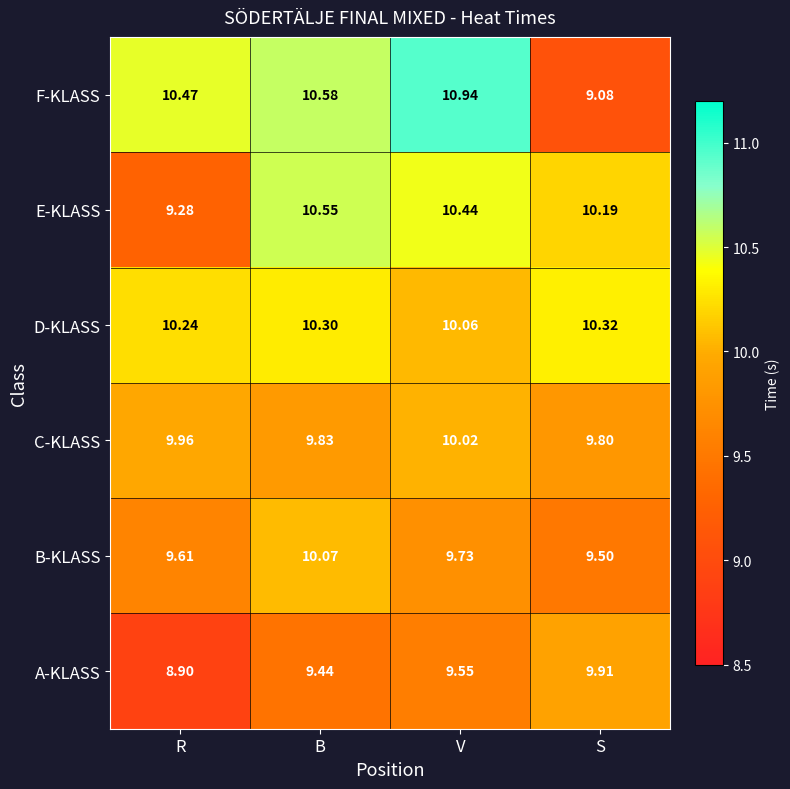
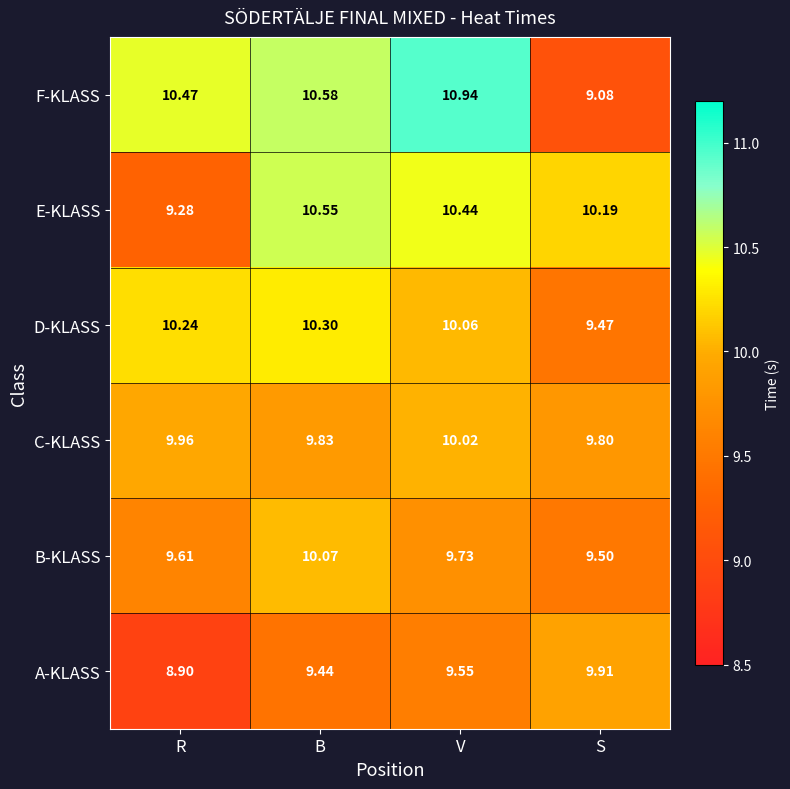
  {
    "F-KLASS": {
      "R": 10.47,
      "B": 10.58,
      "V": 10.94,
      "S": 9.08
    },
    "E-KLASS": {
      "R": 9.28,
      "B": 10.55,
      "V": 10.44,
      "S": 10.19
    },
    "D-KLASS": {
      "R": 10.24,
      "B": 10.30,
      "V": 10.06,
-     "S": 10.32
+     "S": 9.47
    },
    "C-KLASS": {
      "R": 9.96,
      "B": 9.83,
      "V": 10.02,
      "S": 9.80
    },
    "B-KLASS": {
      "R": 9.61,
      "B": 10.07,
      "V": 9.73,
      "S": 9.50
    },
    "A-KLASS": {
      "R": 8.90,
      "B": 9.44,
      "V": 9.55,
      "S": 9.91
    }
  }
